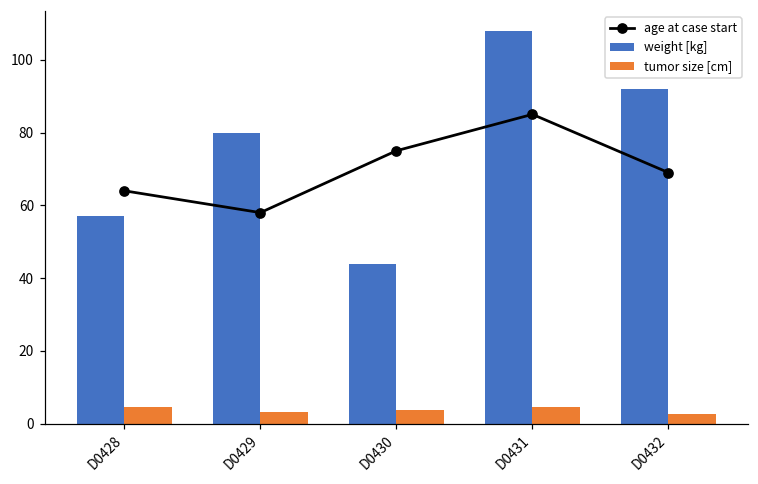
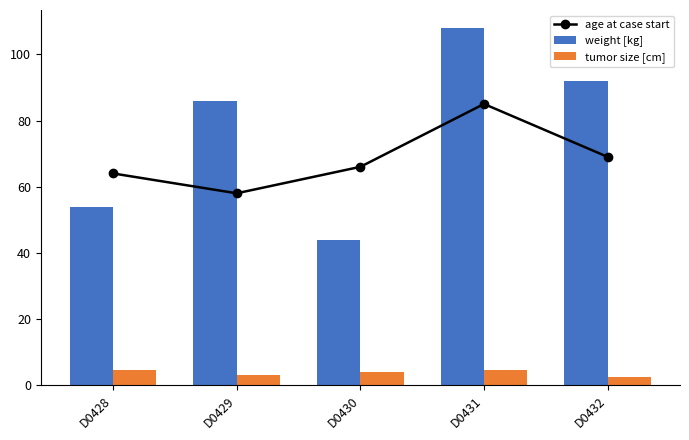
  {
    "weight [kg]": {
-     "D0428": 57,
-     "D0429": 80,
+     "D0428": 54,
+     "D0429": 86,
      "D0430": 44,
      "D0431": 108,
      "D0432": 92
    },
    "age at case start": {
      "D0428": 64,
      "D0429": 58,
-     "D0430": 75,
+     "D0430": 66,
      "D0431": 85,
      "D0432": 69
    },
    "tumor size [cm]": {
      "D0428": 5,
      "D0429": 3,
      "D0430": 4,
      "D0431": 5,
      "D0432": 3
    }
  }
